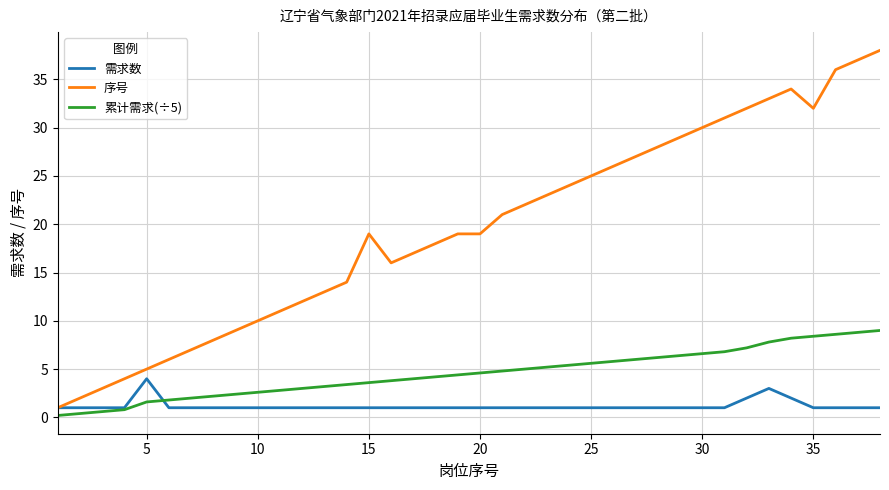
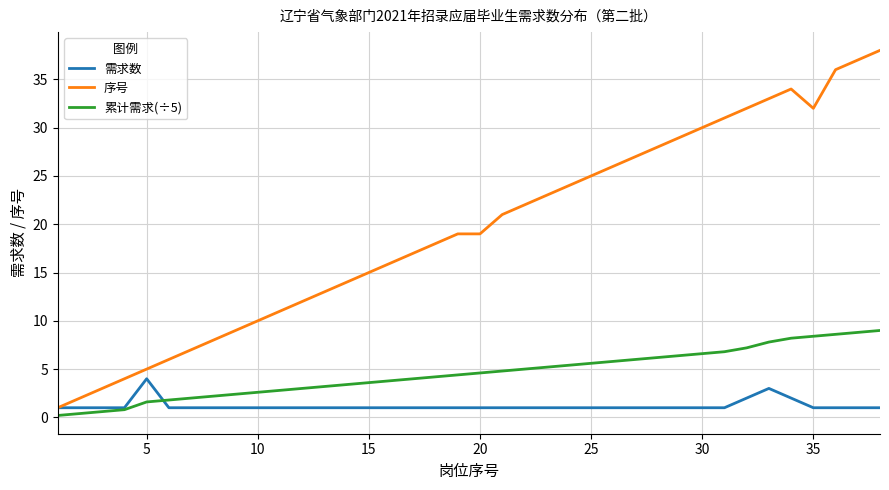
  {
    "需求数": {
      "5": 4,
      "10": 1,
      "15": 1,
      "20": 1,
      "25": 1,
      "30": 1,
      "35": 1
    },
    "序号": {
      "5": 5,
      "10": 10,
-     "15": 19,
+     "15": 15,
      "20": 19,
      "25": 25,
      "30": 30,
      "35": 32
    },
    "累计需求(÷5)": {
      "5": 2,
      "10": 3,
      "15": 4,
      "20": 5,
      "25": 6,
      "30": 7,
      "35": 8
    }
  }
